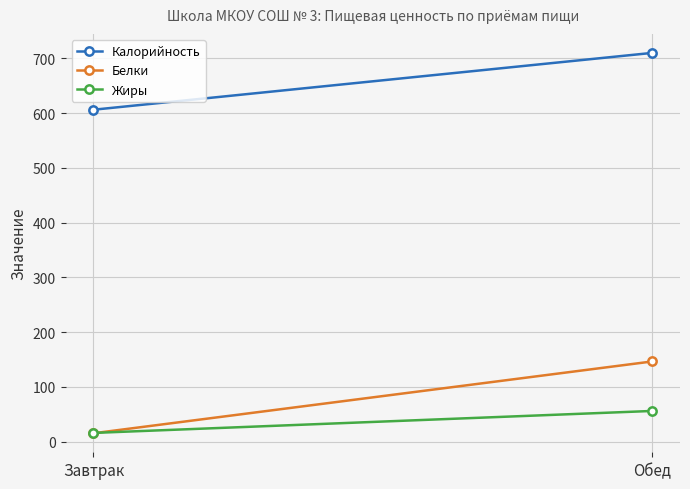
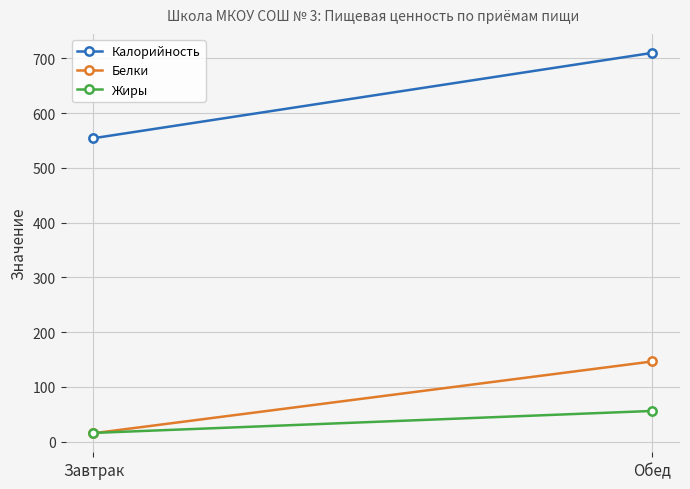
  {
    "Калорийность": {
-     "Завтрак": 610,
+     "Завтрак": 550,
      "Обед": 710
    },
    "Белки": {
      "Обед": 150
    },
    "Жиры": {
      "Обед": 60
    }
  }
